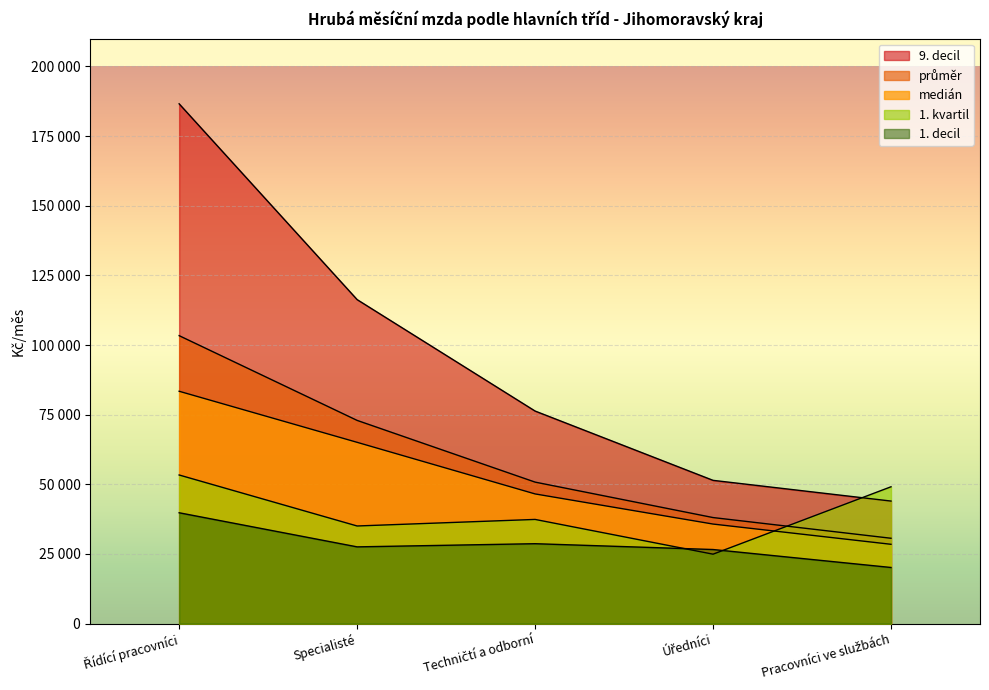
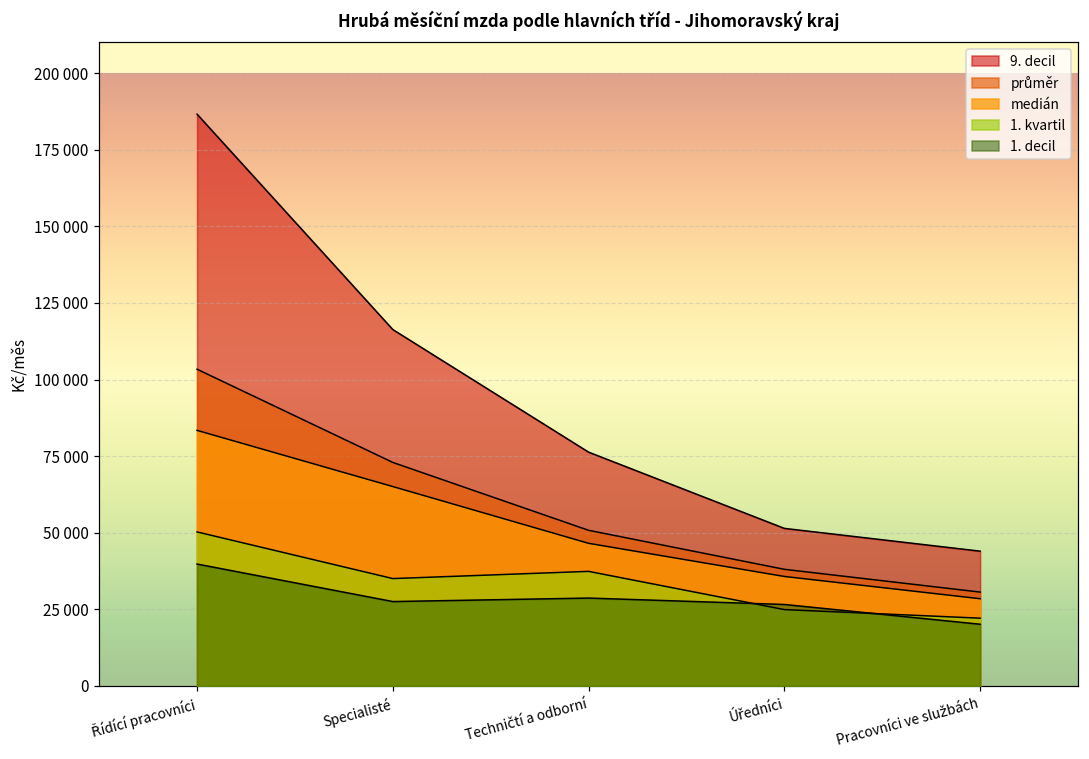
  {
    "9. decil": {
      "Řídící pracovníci": 187000,
      "Specialisté": 116000,
      "Techničtí a odborní": 76000,
      "Úředníci": 51000,
      "Pracovníci ve službách": 44000
    },
    "1. kvartil": {
-     "Řídící pracovníci": 53000,
+     "Řídící pracovníci": 50000,
      "Specialisté": 35000,
      "Techničtí a odborní": 37000,
      "Úředníci": 25000,
-     "Pracovníci ve službách": 49000
+     "Pracovníci ve službách": 22000
    },
    "1. decil": {
      "Řídící pracovníci": 40000,
      "Specialisté": 28000,
      "Techničtí a odborní": 29000,
      "Úředníci": 27000,
      "Pracovníci ve službách": 20000
    }
  }
